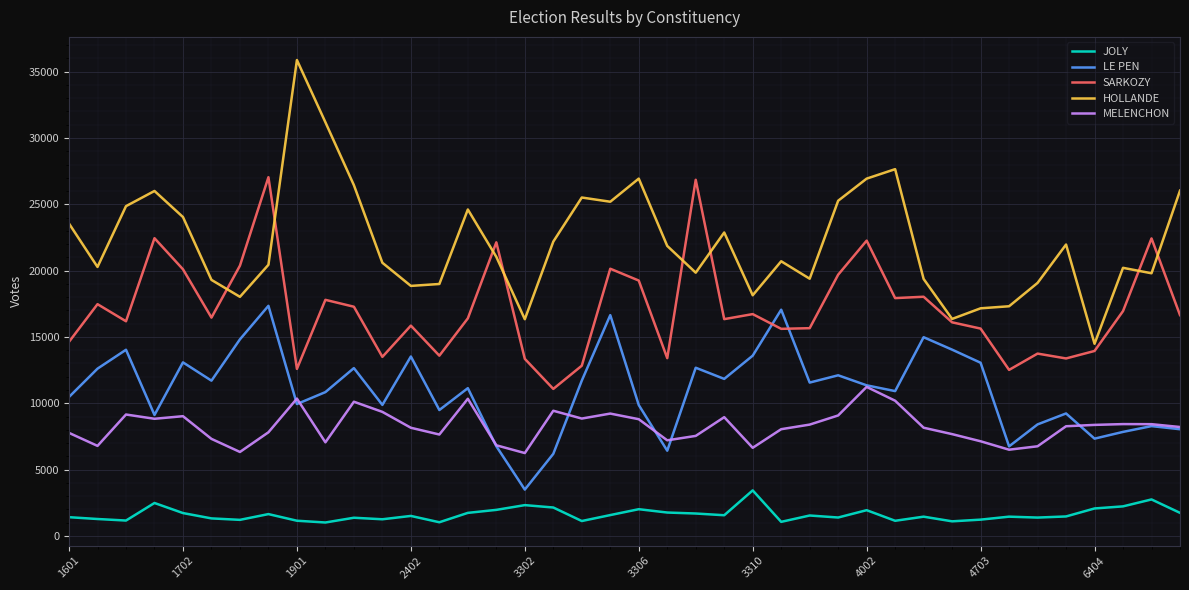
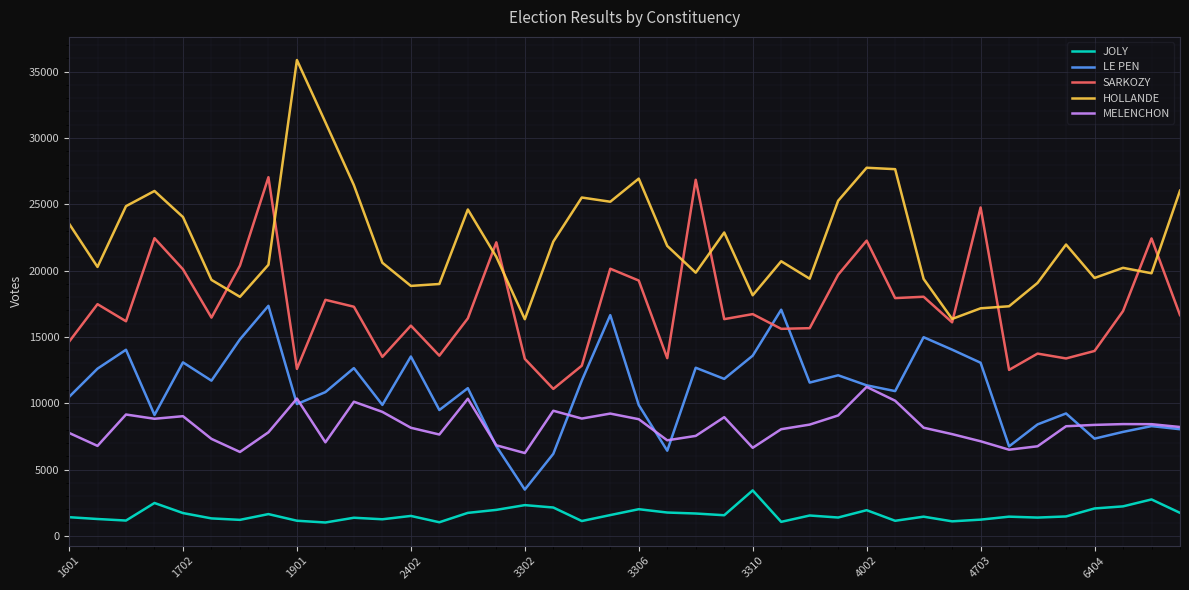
  {
    "JOLY": {
      "1601": 1400,
      "1702": 1700,
      "1901": 1100,
      "2402": 1500,
      "3302": 2300,
      "3306": 2000,
      "3310": 3400,
      "4002": 1900,
      "4703": 1200,
      "6404": 2100
    },
    "LE PEN": {
      "1601": 10500,
      "1702": 13100,
      "1901": 9900,
      "2402": 13500,
      "3302": 3500,
      "3306": 9900,
      "3310": 13600,
      "4703": 13100,
      "6404": 7300
    },
    "SARKOZY": {
      "1601": 14600,
      "1702": 20100,
      "1901": 12600,
      "2402": 15900,
      "3302": 13400,
      "3306": 19300,
      "3310": 16700,
      "4002": 22300,
-     "4703": 15600,
+     "4703": 24800,
      "6404": 13900
    },
    "HOLLANDE": {
      "1601": 23500,
      "1702": 24000,
      "1901": 35900,
      "2402": 18900,
      "3302": 16300,
      "3306": 26900,
      "3310": 18100,
-     "4002": 26900,
+     "4002": 27800,
      "4703": 17200,
-     "6404": 14500
+     "6404": 19400
    },
    "MELENCHON": {
      "1601": 7800,
      "1702": 9000,
      "1901": 10400,
      "2402": 8200,
      "3302": 6200,
      "3306": 8800,
      "3310": 6600,
      "4703": 7100,
      "6404": 8400
    }
  }
